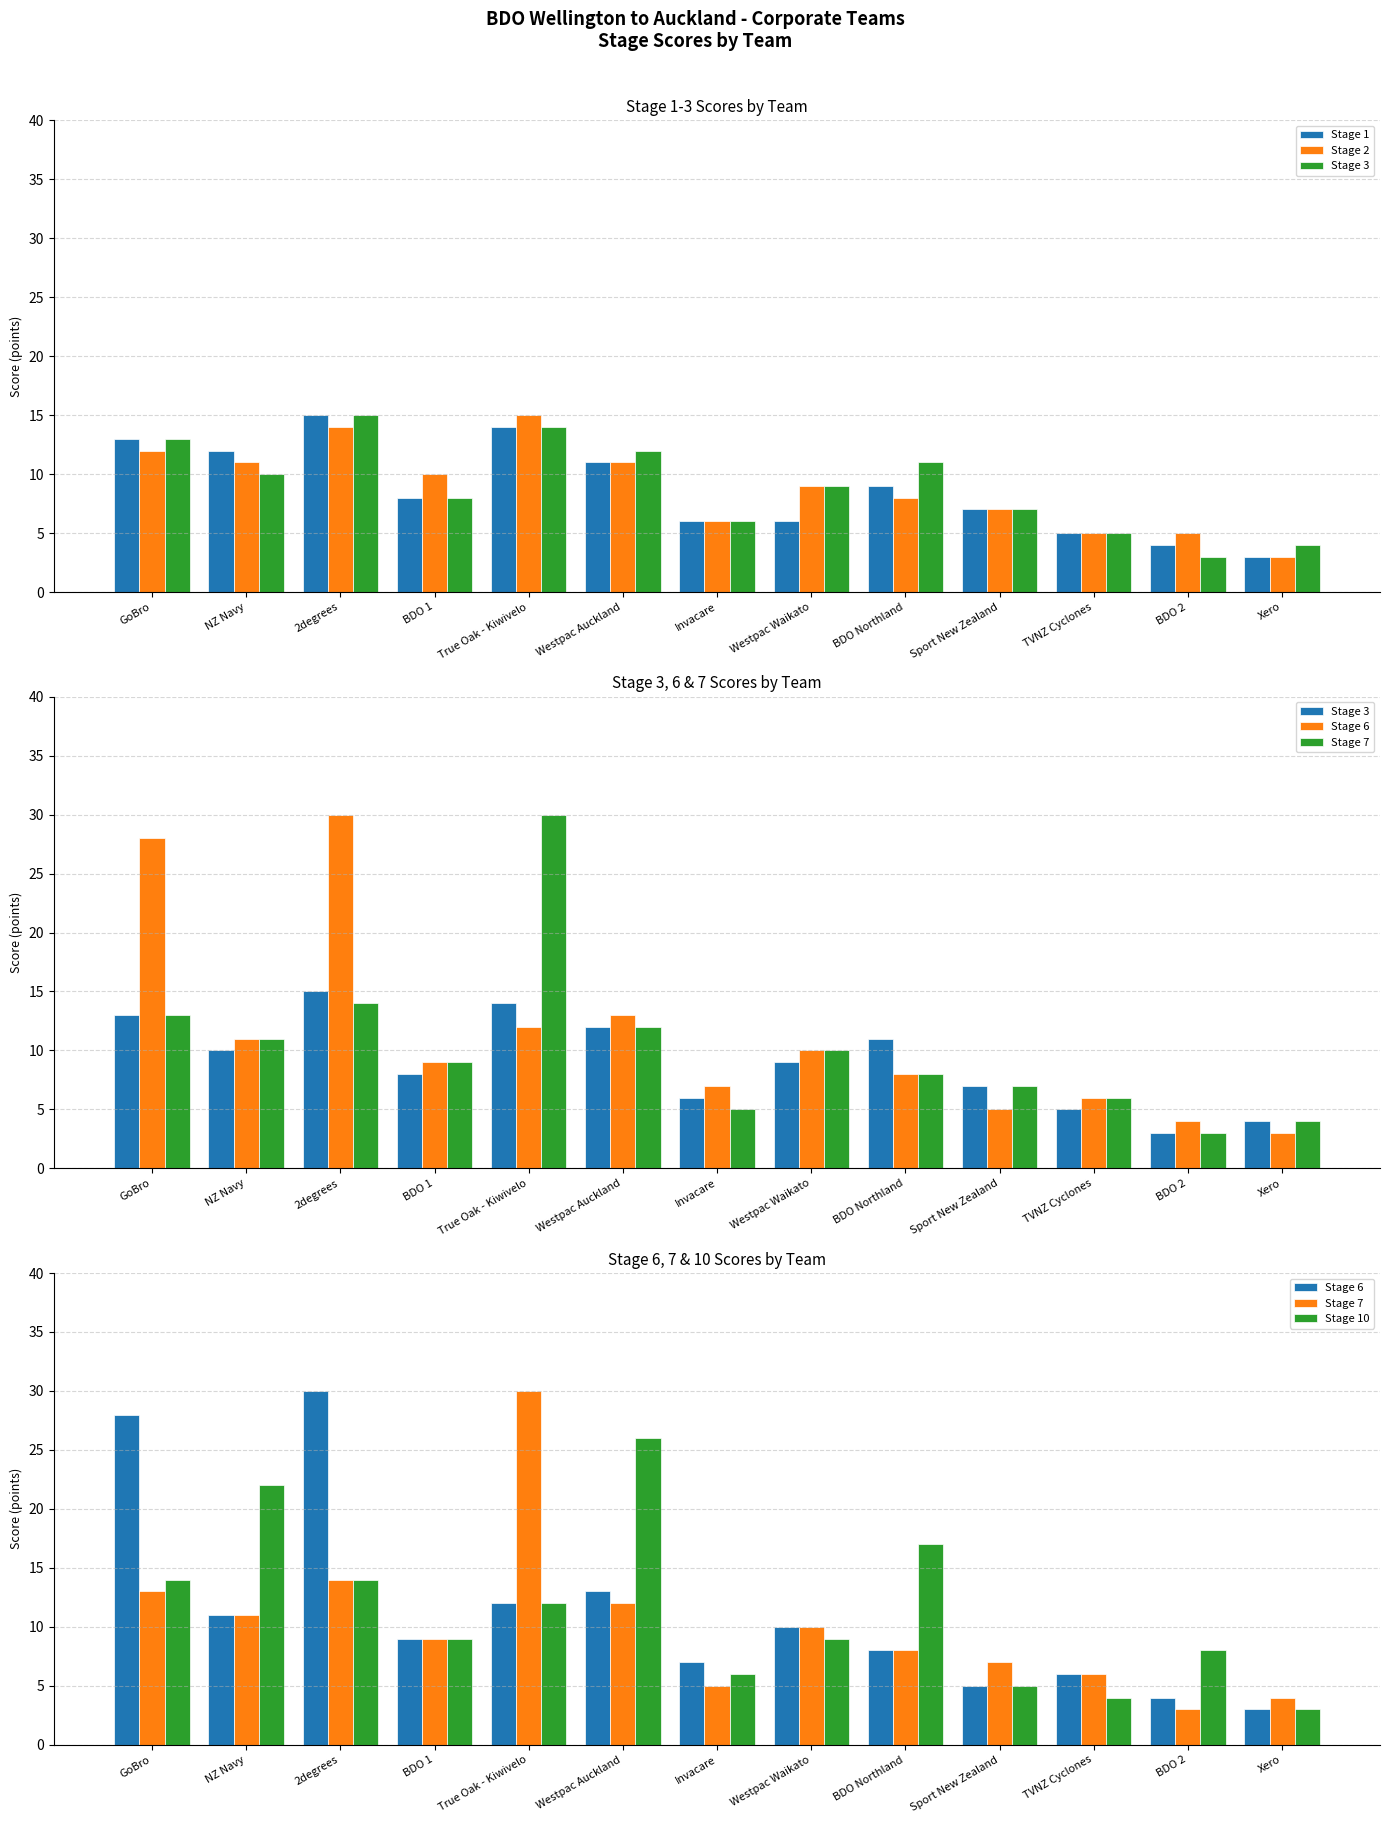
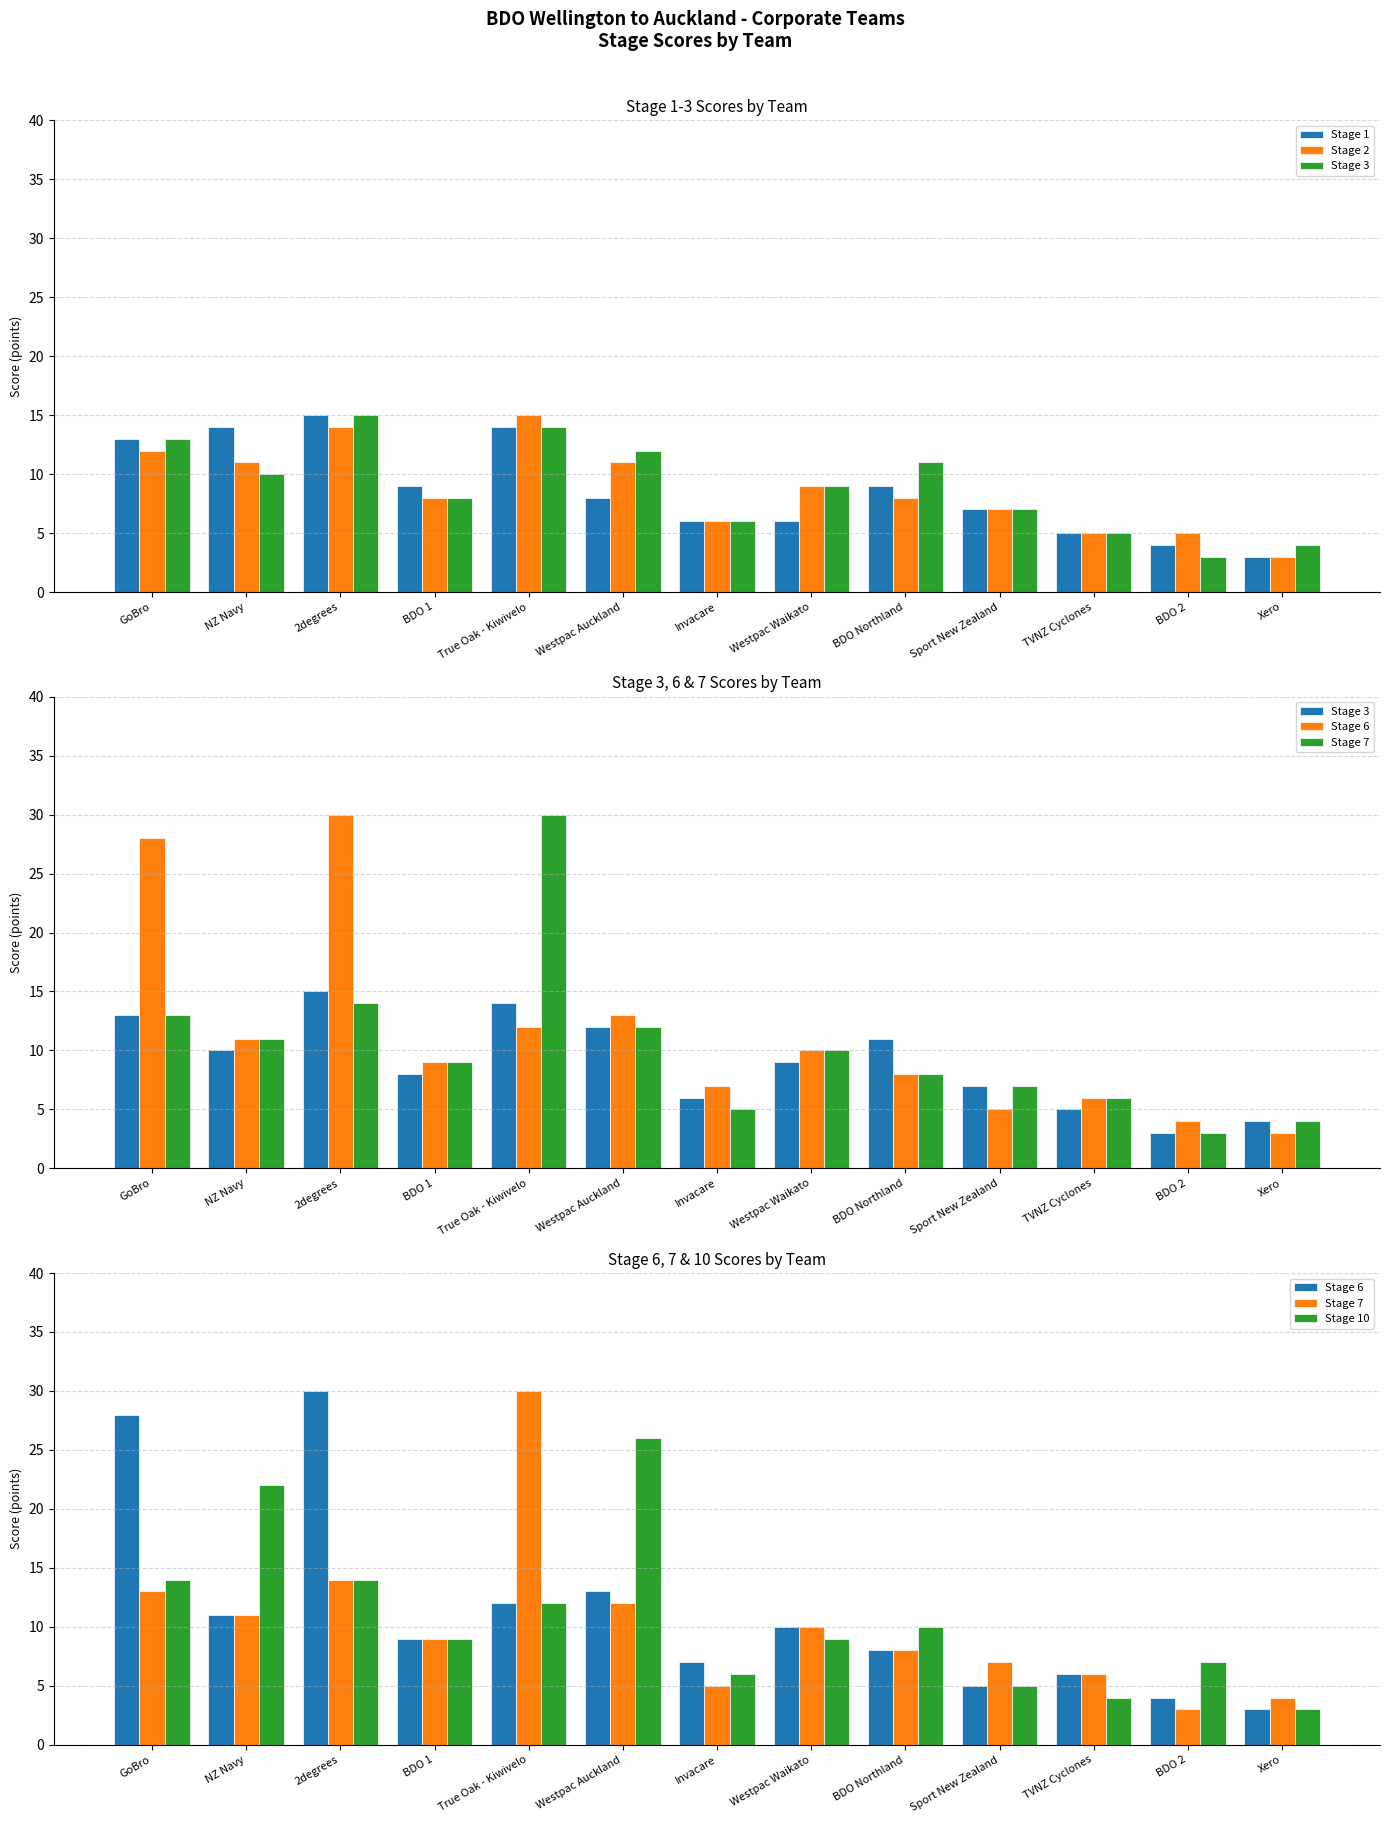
  {
    "Stage 1-3 Scores by Team": {
      "Stage 1": {
        "GoBro": 13,
-       "NZ Navy": 12,
+       "NZ Navy": 14,
        "2degrees": 15,
-       "BDO 1": 8,
+       "BDO 1": 9,
        "True Oak - Kiwivelo": 14,
-       "Westpac Auckland": 11,
+       "Westpac Auckland": 8,
        "Invacare": 6,
        "Westpac Waikato": 6,
        "BDO Northland": 9,
        "Sport New Zealand": 7,
        "TVNZ Cyclones": 5,
        "BDO 2": 4,
        "Xero": 3
      },
      "Stage 2": {
        "GoBro": 12,
        "NZ Navy": 11,
        "2degrees": 14,
-       "BDO 1": 10,
+       "BDO 1": 8,
        "True Oak - Kiwivelo": 15,
        "Westpac Auckland": 11,
        "Invacare": 6,
        "Westpac Waikato": 9,
        "BDO Northland": 8,
        "Sport New Zealand": 7,
        "TVNZ Cyclones": 5,
        "BDO 2": 5,
        "Xero": 3
      }
    },
    "Stage 3, 6 & 7 Scores by Team": {
      "Stage 3": {
        "GoBro": 13.0,
        "NZ Navy": 10.0,
        "2degrees": 15.0,
        "BDO 1": 8.0,
        "True Oak - Kiwivelo": 14.0,
        "Westpac Auckland": 12.0,
        "Invacare": 6.0,
        "Westpac Waikato": 9.0,
        "BDO Northland": 11.0,
        "Sport New Zealand": 7.0,
        "TVNZ Cyclones": 5.0,
        "BDO 2": 3.0,
        "Xero": 4.0
      }
    },
    "Stage 6, 7 & 10 Scores by Team": {
      "Stage 6": {
        "GoBro": 28,
        "NZ Navy": 11,
        "2degrees": 30,
        "BDO 1": 9,
        "True Oak - Kiwivelo": 12,
        "Westpac Auckland": 13,
        "Invacare": 7,
        "Westpac Waikato": 10,
        "BDO Northland": 8,
        "Sport New Zealand": 5,
        "TVNZ Cyclones": 6,
        "BDO 2": 4,
        "Xero": 3
      },
      "Stage 7": {
        "GoBro": 13,
        "NZ Navy": 11,
        "2degrees": 14,
        "BDO 1": 9,
        "True Oak - Kiwivelo": 30,
        "Westpac Auckland": 12,
        "Invacare": 5,
        "Westpac Waikato": 10,
        "BDO Northland": 8,
        "Sport New Zealand": 7,
        "TVNZ Cyclones": 6,
        "BDO 2": 3,
        "Xero": 4
      },
      "Stage 10": {
        "GoBro": 14,
        "NZ Navy": 22,
        "2degrees": 14,
        "BDO 1": 9,
        "True Oak - Kiwivelo": 12,
        "Westpac Auckland": 26,
        "Invacare": 6,
        "Westpac Waikato": 9,
-       "BDO Northland": 17,
+       "BDO Northland": 10,
        "Sport New Zealand": 5,
        "TVNZ Cyclones": 4,
-       "BDO 2": 8,
+       "BDO 2": 7,
        "Xero": 3
      }
    }
  }
